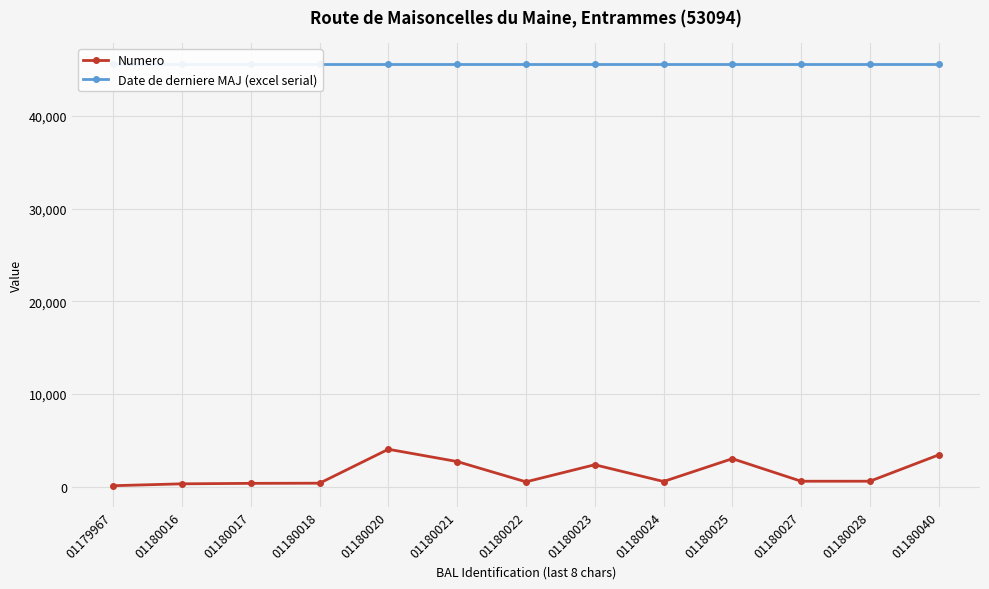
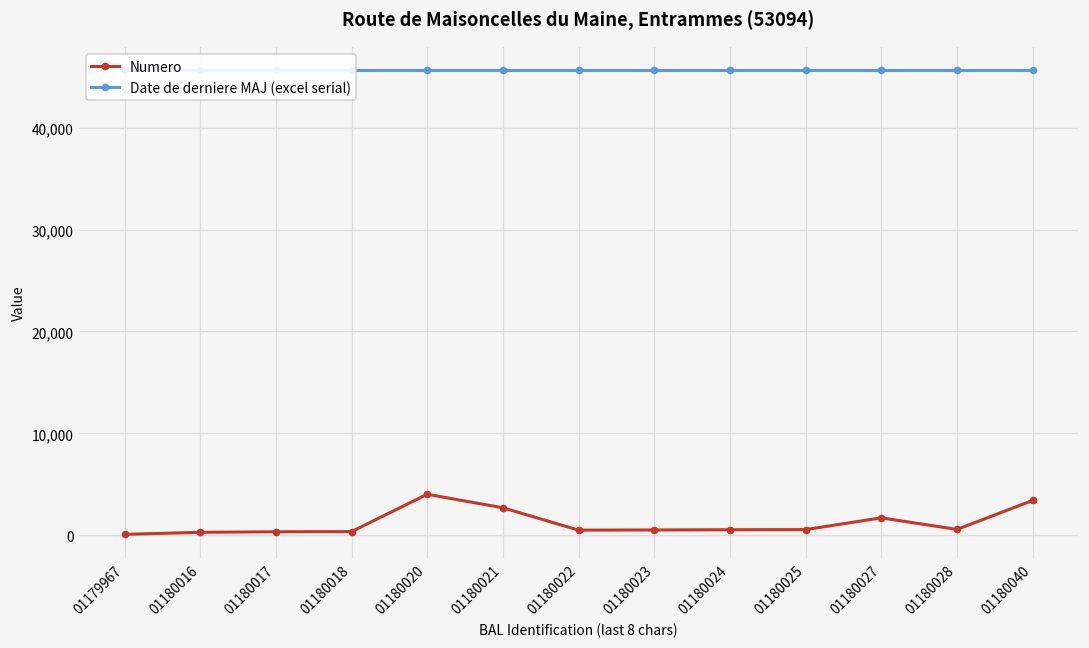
  {
    "Numero": {
      "01179967": "0",
      "01180016": "0",
      "01180017": "0",
      "01180018": "0",
      "01180020": "4,000",
      "01180021": "3,000",
      "01180022": "1,000",
-     "01180023": "2,000",
+     "01180023": "1,000",
      "01180024": "1,000",
-     "01180025": "3,000",
-     "01180027": "1,000",
+     "01180025": "1,000",
+     "01180027": "2,000",
      "01180028": "1,000",
      "01180040": "3,000"
    },
    "Date de derniere MAJ (excel serial)": {
      "01180020": "46,000",
      "01180021": "46,000",
      "01180022": "46,000",
      "01180023": "46,000",
      "01180024": "46,000",
      "01180025": "46,000",
      "01180027": "46,000",
      "01180028": "46,000",
      "01180040": "46,000"
    }
  }
